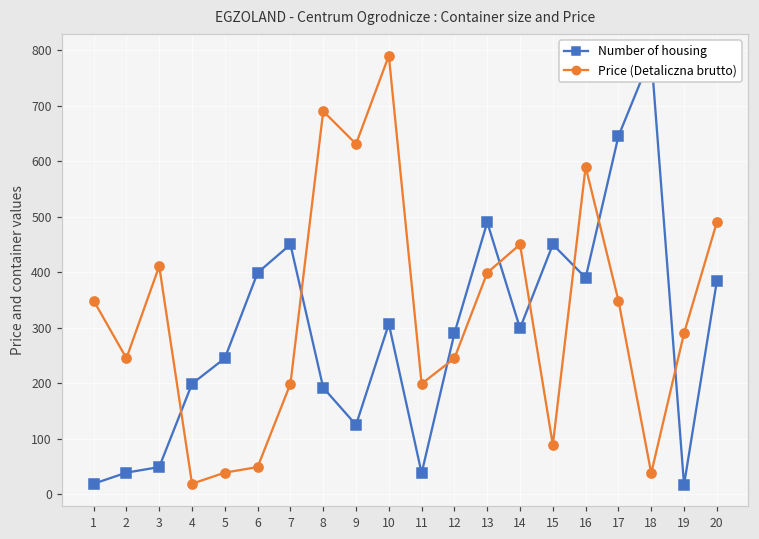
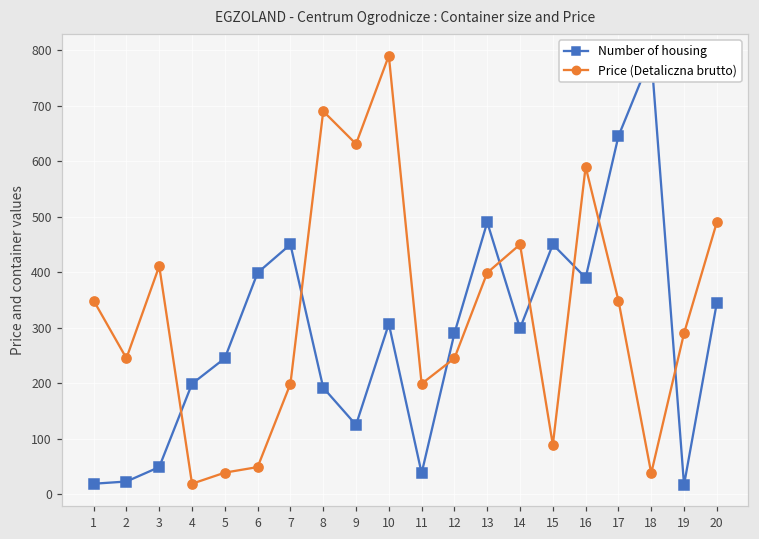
  {
    "Number of housing": {
      "1": 20,
-     "2": 40,
+     "2": 20,
      "3": 50,
      "4": 200,
      "5": 250,
      "6": 400,
      "7": 450,
      "8": 190,
      "9": 130,
      "10": 310,
      "11": 40,
      "12": 290,
      "13": 490,
      "14": 300,
      "15": 450,
      "16": 390,
      "17": 650,
      "19": 20,
-     "20": 380
+     "20": 350
    },
    "Price (Detaliczna brutto)": {
      "1": 350,
      "2": 250,
      "3": 410,
      "4": 20,
      "5": 40,
      "6": 50,
      "7": 200,
      "8": 690,
      "9": 630,
      "10": 790,
      "11": 200,
      "12": 250,
      "13": 400,
      "14": 450,
      "15": 90,
      "16": 590,
      "17": 350,
      "18": 40,
      "19": 290,
      "20": 490
    }
  }
